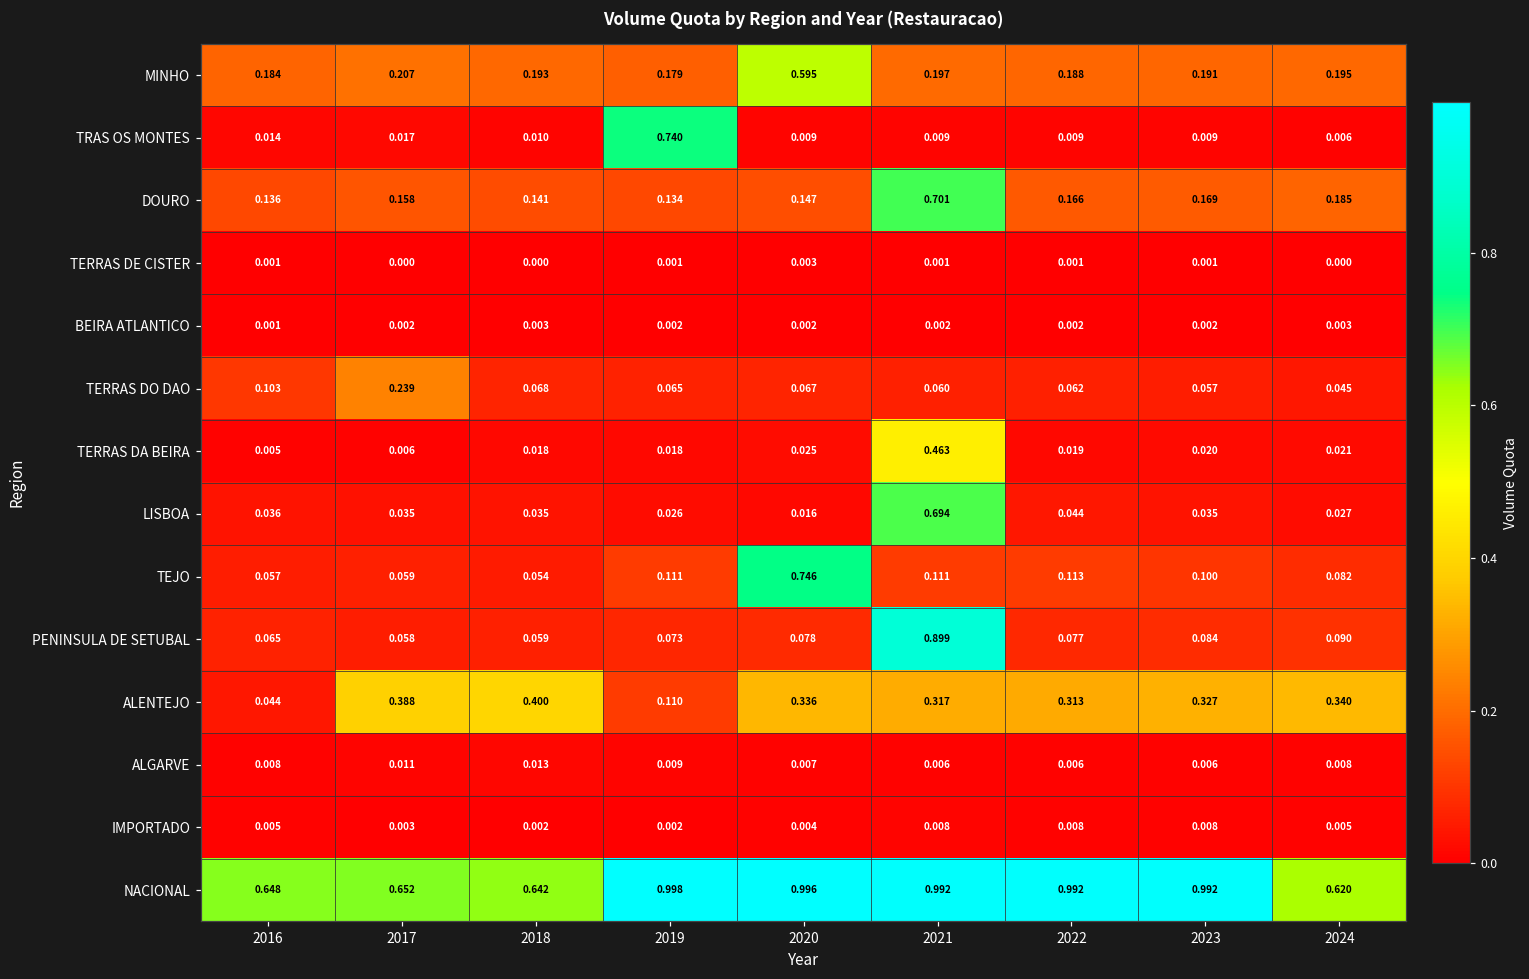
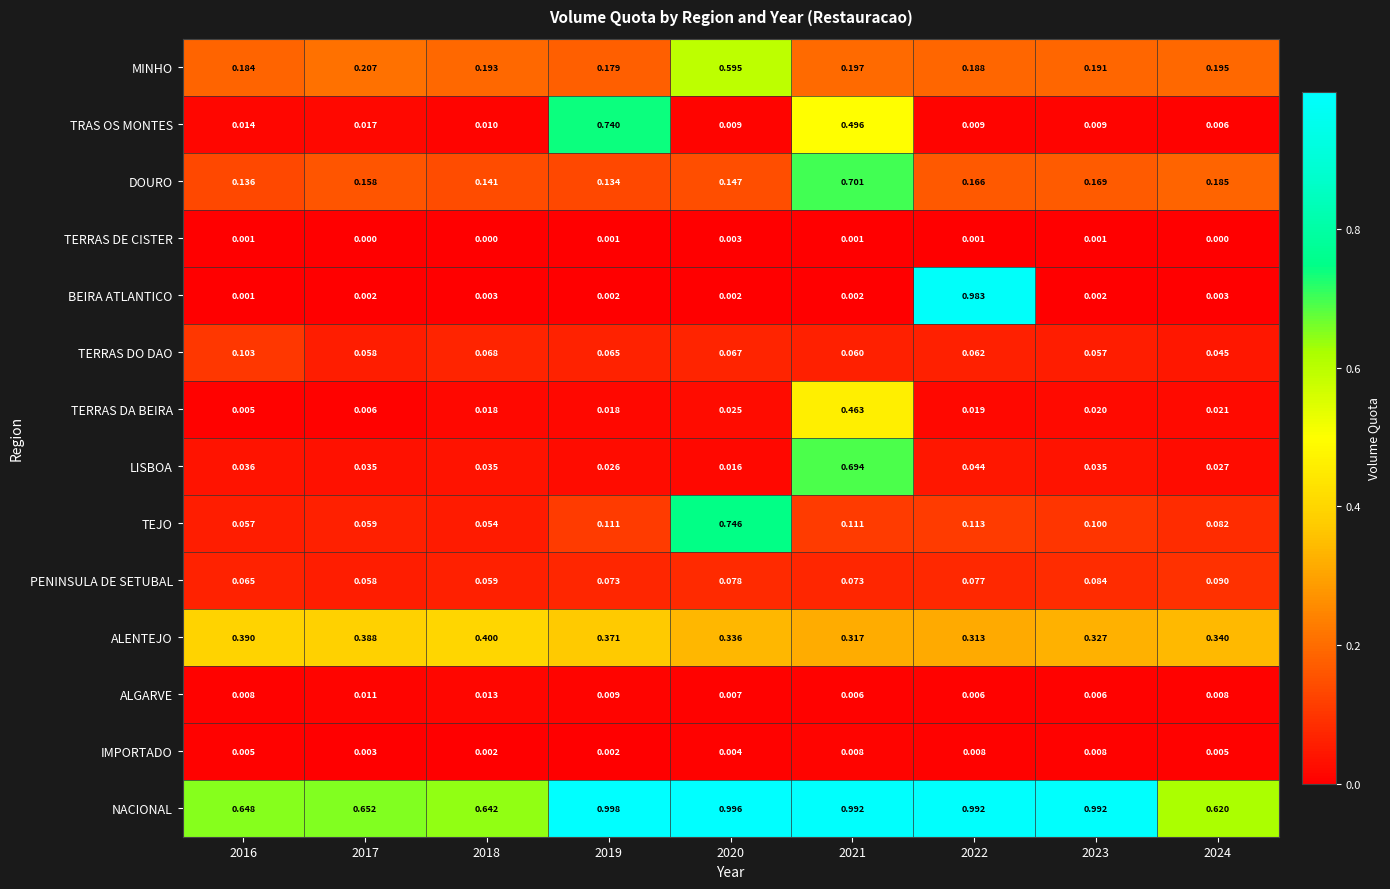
  {
    "MINHO": {
      "2016": 0.184,
      "2017": 0.207,
      "2018": 0.193,
      "2019": 0.179,
      "2020": 0.595,
      "2021": 0.197,
      "2022": 0.188,
      "2023": 0.191,
      "2024": 0.195
    },
    "TRAS OS MONTES": {
      "2016": 0.014,
      "2017": 0.017,
      "2018": 0.010,
      "2019": 0.740,
      "2020": 0.009,
-     "2021": 0.009,
+     "2021": 0.496,
      "2022": 0.009,
      "2023": 0.009,
      "2024": 0.006
    },
    "DOURO": {
      "2016": 0.136,
      "2017": 0.158,
      "2018": 0.141,
      "2019": 0.134,
      "2020": 0.147,
      "2021": 0.701,
      "2022": 0.166,
      "2023": 0.169,
      "2024": 0.185
    },
    "TERRAS DE CISTER": {
      "2016": 0.001,
      "2017": 0.000,
      "2018": 0.000,
      "2019": 0.001,
      "2020": 0.003,
      "2021": 0.001,
      "2022": 0.001,
      "2023": 0.001,
      "2024": 0.000
    },
    "BEIRA ATLANTICO": {
      "2016": 0.001,
      "2017": 0.002,
      "2018": 0.003,
      "2019": 0.002,
      "2020": 0.002,
      "2021": 0.002,
-     "2022": 0.002,
+     "2022": 0.983,
      "2023": 0.002,
      "2024": 0.003
    },
    "TERRAS DO DAO": {
      "2016": 0.103,
-     "2017": 0.239,
+     "2017": 0.058,
      "2018": 0.068,
      "2019": 0.065,
      "2020": 0.067,
      "2021": 0.060,
      "2022": 0.062,
      "2023": 0.057,
      "2024": 0.045
    },
    "TERRAS DA BEIRA": {
      "2016": 0.005,
      "2017": 0.006,
      "2018": 0.018,
      "2019": 0.018,
      "2020": 0.025,
      "2021": 0.463,
      "2022": 0.019,
      "2023": 0.020,
      "2024": 0.021
    },
    "LISBOA": {
      "2016": 0.036,
      "2017": 0.035,
      "2018": 0.035,
      "2019": 0.026,
      "2020": 0.016,
      "2021": 0.694,
      "2022": 0.044,
      "2023": 0.035,
      "2024": 0.027
    },
    "TEJO": {
      "2016": 0.057,
      "2017": 0.059,
      "2018": 0.054,
      "2019": 0.111,
      "2020": 0.746,
      "2021": 0.111,
      "2022": 0.113,
      "2023": 0.100,
      "2024": 0.082
    },
    "PENINSULA DE SETUBAL": {
      "2016": 0.065,
      "2017": 0.058,
      "2018": 0.059,
      "2019": 0.073,
      "2020": 0.078,
-     "2021": 0.899,
+     "2021": 0.073,
      "2022": 0.077,
      "2023": 0.084,
      "2024": 0.090
    },
    "ALENTEJO": {
-     "2016": 0.044,
+     "2016": 0.390,
      "2017": 0.388,
      "2018": 0.400,
-     "2019": 0.110,
+     "2019": 0.371,
      "2020": 0.336,
      "2021": 0.317,
      "2022": 0.313,
      "2023": 0.327,
      "2024": 0.340
    },
    "ALGARVE": {
      "2016": 0.008,
      "2017": 0.011,
      "2018": 0.013,
      "2019": 0.009,
      "2020": 0.007,
      "2021": 0.006,
      "2022": 0.006,
      "2023": 0.006,
      "2024": 0.008
    },
    "IMPORTADO": {
      "2016": 0.005,
      "2017": 0.003,
      "2018": 0.002,
      "2019": 0.002,
      "2020": 0.004,
      "2021": 0.008,
      "2022": 0.008,
      "2023": 0.008,
      "2024": 0.005
    },
    "NACIONAL": {
      "2016": 0.648,
      "2017": 0.652,
      "2018": 0.642,
      "2019": 0.998,
      "2020": 0.996,
      "2021": 0.992,
      "2022": 0.992,
      "2023": 0.992,
      "2024": 0.620
    }
  }
